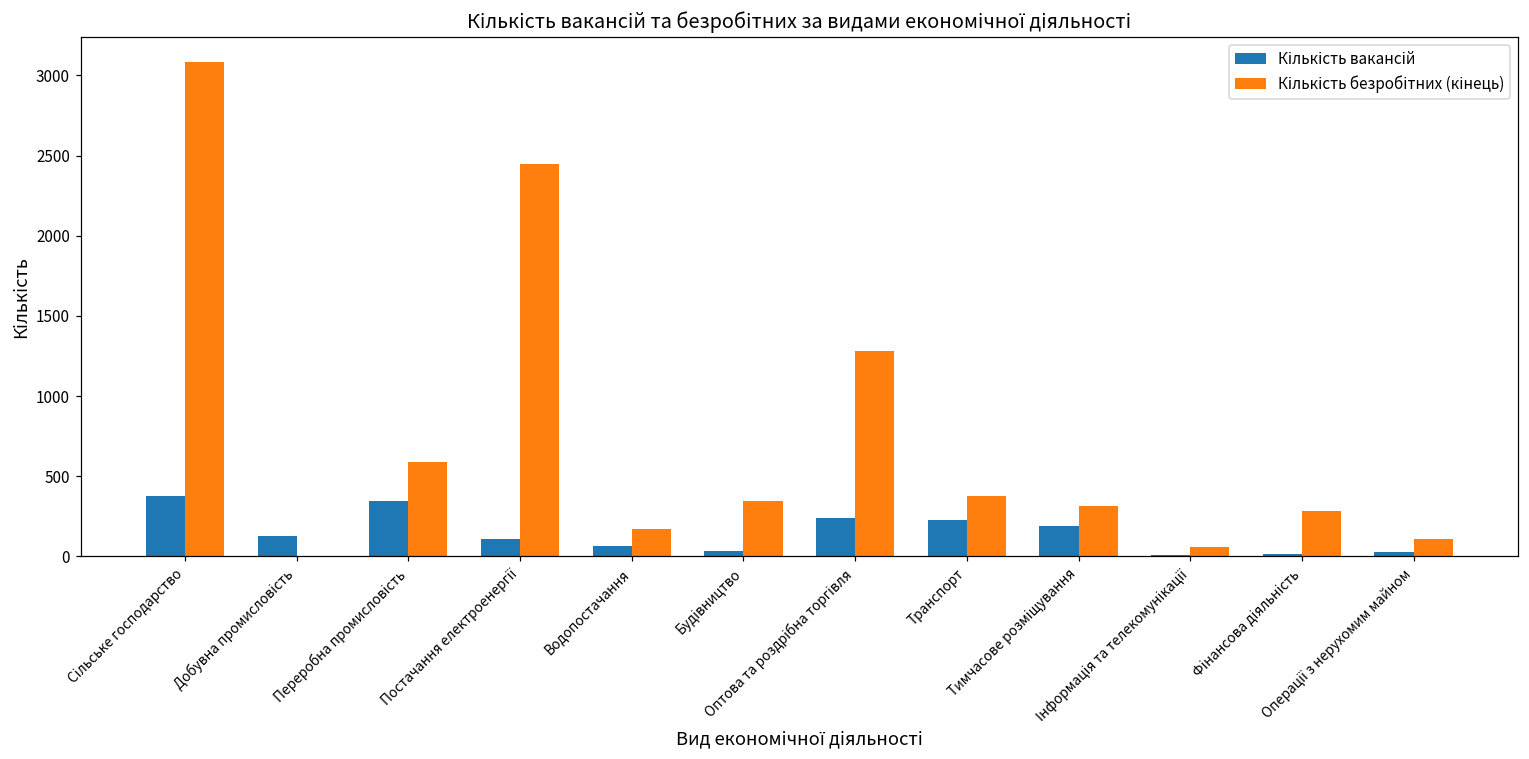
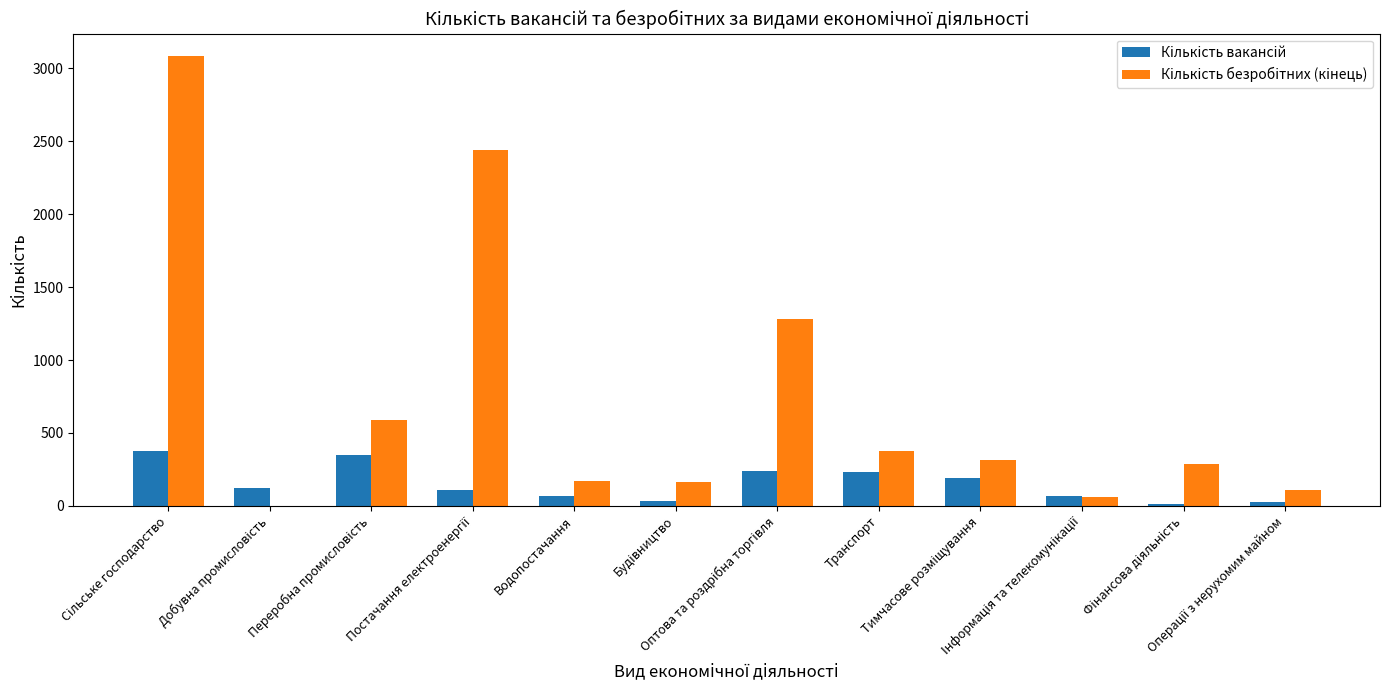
  {
    "Кількість вакансій": {
      "Сільське господарство": 380,
      "Добувна промисловість": 130,
      "Переробна промисловість": 350,
      "Постачання електроенергії": 110,
      "Водопостачання": 70,
      "Будівництво": 30,
      "Оптова та роздрібна торгівля": 240,
      "Транспорт": 230,
      "Тимчасове розміщування": 190,
-     "Інформація та телекомунікації": 10,
+     "Інформація та телекомунікації": 70,
      "Операції з нерухомим майном": 30
    },
    "Кількість безробітних (кінець)": {
      "Сільське господарство": 3090,
      "Добувна промисловість": 0,
      "Переробна промисловість": 590,
      "Постачання електроенергії": 2440,
      "Водопостачання": 170,
-     "Будівництво": 350,
+     "Будівництво": 170,
      "Оптова та роздрібна торгівля": 1280,
      "Транспорт": 380,
      "Тимчасове розміщування": 320,
      "Інформація та телекомунікації": 60,
      "Фінансова діяльність": 280,
      "Операції з нерухомим майном": 110
    }
  }
